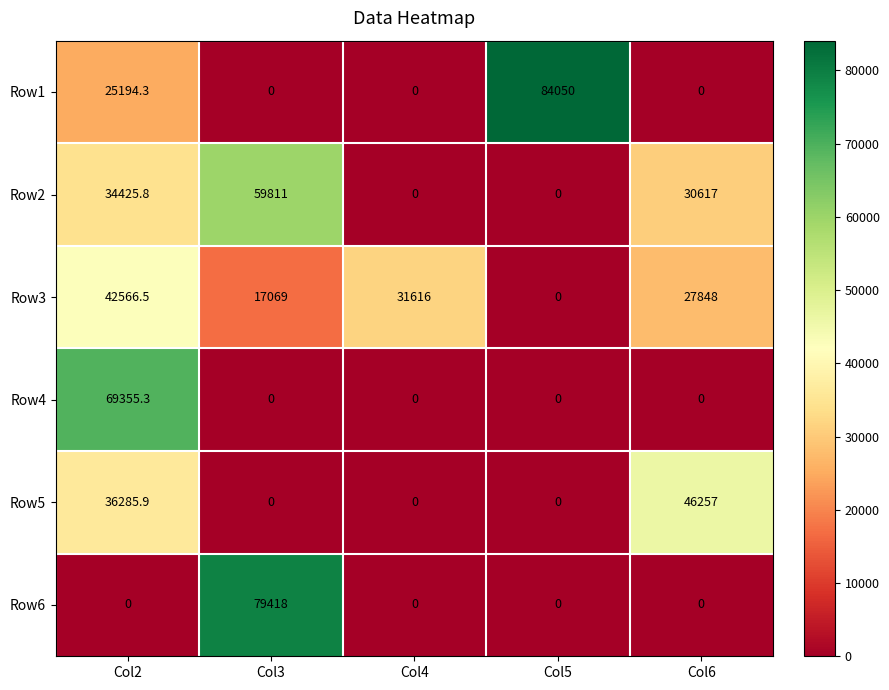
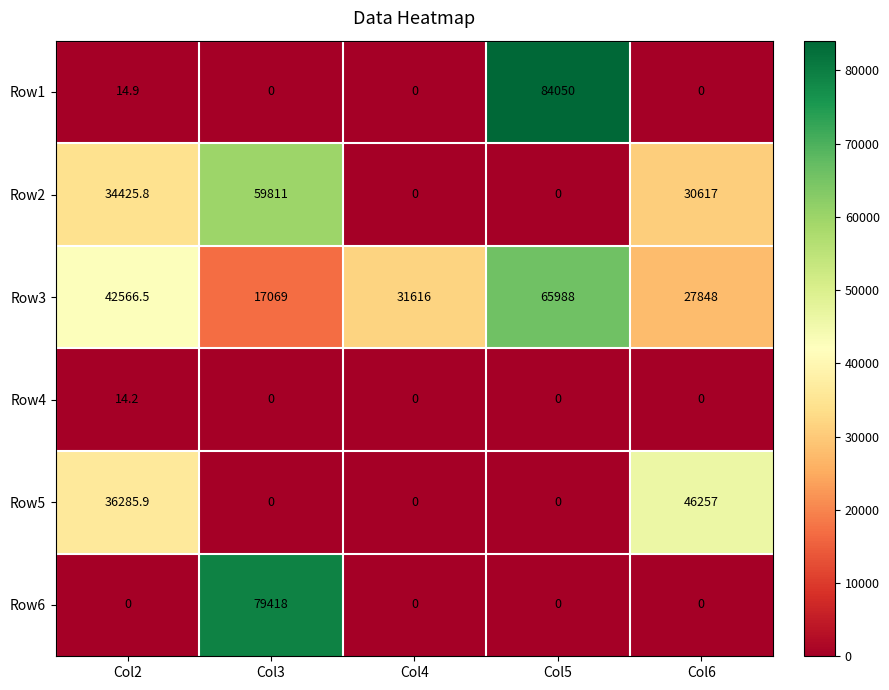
  {
    "Row1": {
-     "Col2": 25194.3,
+     "Col2": 14.9,
      "Col3": 0,
      "Col4": 0,
      "Col5": 84050,
      "Col6": 0
    },
    "Row2": {
      "Col2": 34425.8,
      "Col3": 59811,
      "Col4": 0,
      "Col5": 0,
      "Col6": 30617
    },
    "Row3": {
      "Col2": 42566.5,
      "Col3": 17069,
      "Col4": 31616,
-     "Col5": 0,
+     "Col5": 65988,
      "Col6": 27848
    },
    "Row4": {
-     "Col2": 69355.3,
+     "Col2": 14.2,
      "Col3": 0,
      "Col4": 0,
      "Col5": 0,
      "Col6": 0
    },
    "Row5": {
      "Col2": 36285.9,
      "Col3": 0,
      "Col4": 0,
      "Col5": 0,
      "Col6": 46257
    },
    "Row6": {
      "Col2": 0,
      "Col3": 79418,
      "Col4": 0,
      "Col5": 0,
      "Col6": 0
    }
  }
